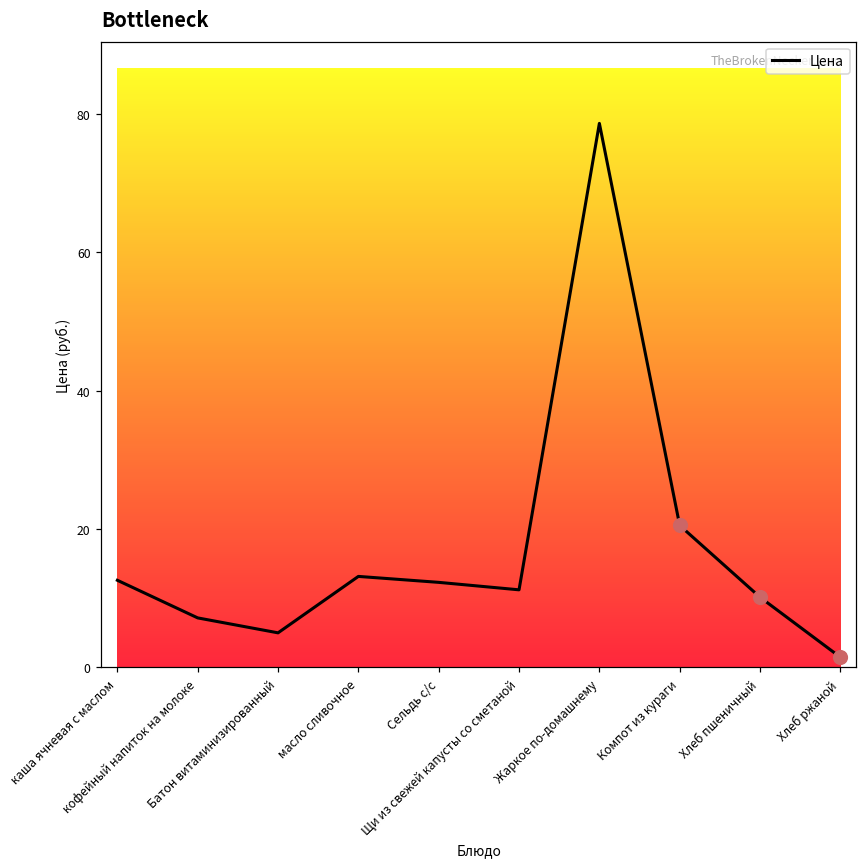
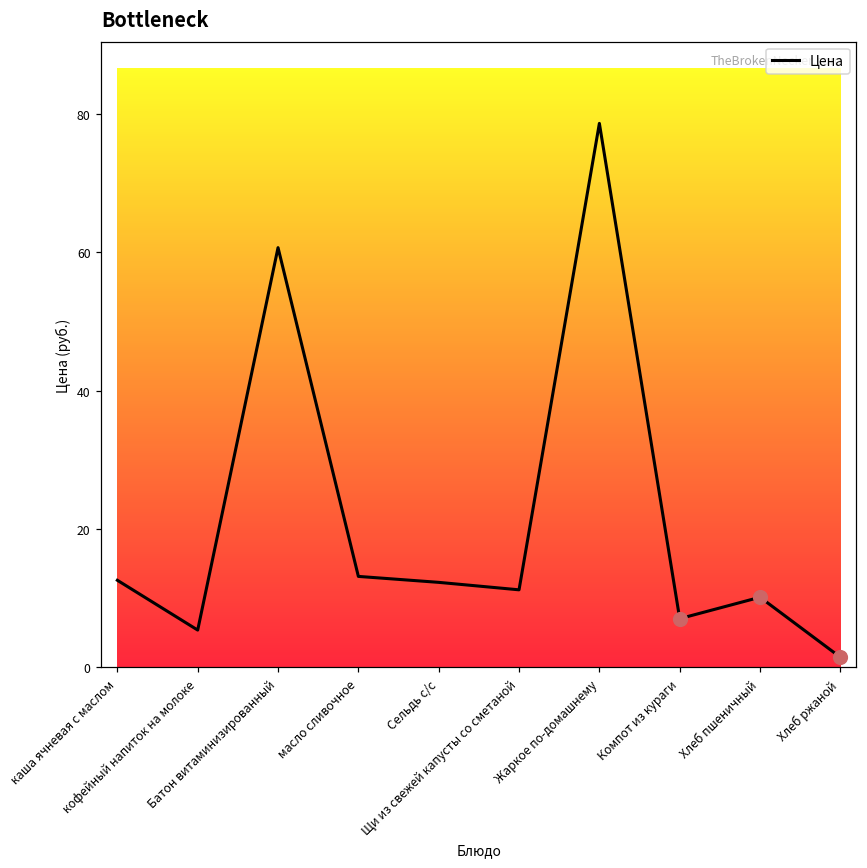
  {
    "Цена": {
      "каша ячневая с маслом": 13,
-     "кофейный напиток на молоке": 7,
-     "Батон витаминизированный": 5,
+     "кофейный напиток на молоке": 5,
+     "Батон витаминизированный": 61,
      "масло сливочное": 13,
      "Сельдь с/с": 12,
      "Щи из свежей капусты со сметаной": 11,
      "Жаркое по-домашнему": 79,
-     "Компот из кураги": 21
+     "Компот из кураги": 7
    }
  }
